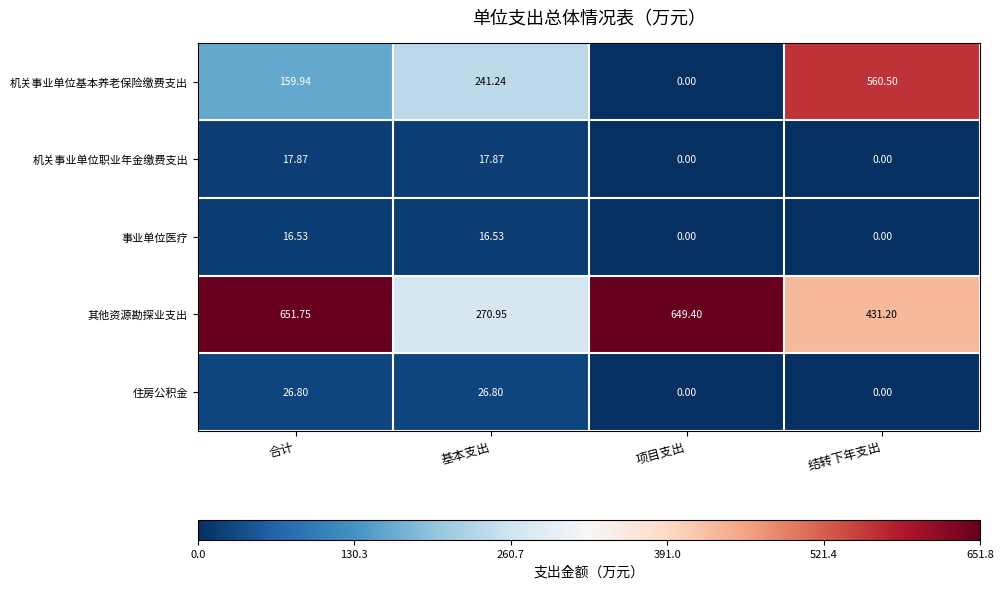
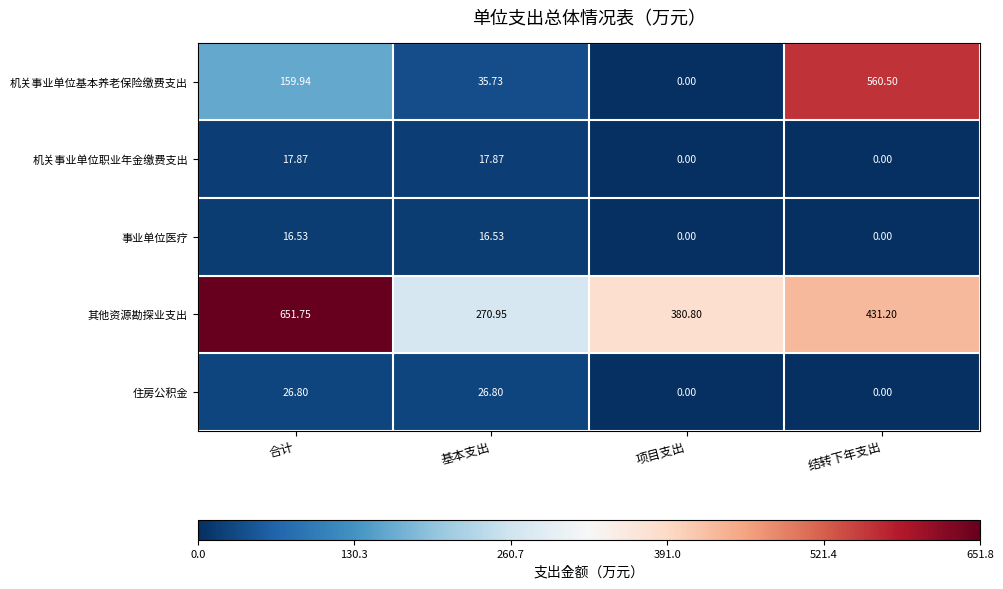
  {
    "机关事业单位基本养老保险缴费支出": {
      "合计": 159.94,
-     "基本支出": 241.24,
+     "基本支出": 35.73,
      "项目支出": 0.00,
      "结转下年支出": 560.50
    },
    "机关事业单位职业年金缴费支出": {
      "合计": 17.87,
      "基本支出": 17.87,
      "项目支出": 0.00,
      "结转下年支出": 0.00
    },
    "事业单位医疗": {
      "合计": 16.53,
      "基本支出": 16.53,
      "项目支出": 0.00,
      "结转下年支出": 0.00
    },
    "其他资源勘探业支出": {
      "合计": 651.75,
      "基本支出": 270.95,
-     "项目支出": 649.40,
+     "项目支出": 380.80,
      "结转下年支出": 431.20
    },
    "住房公积金": {
      "合计": 26.80,
      "基本支出": 26.80,
      "项目支出": 0.00,
      "结转下年支出": 0.00
    }
  }
